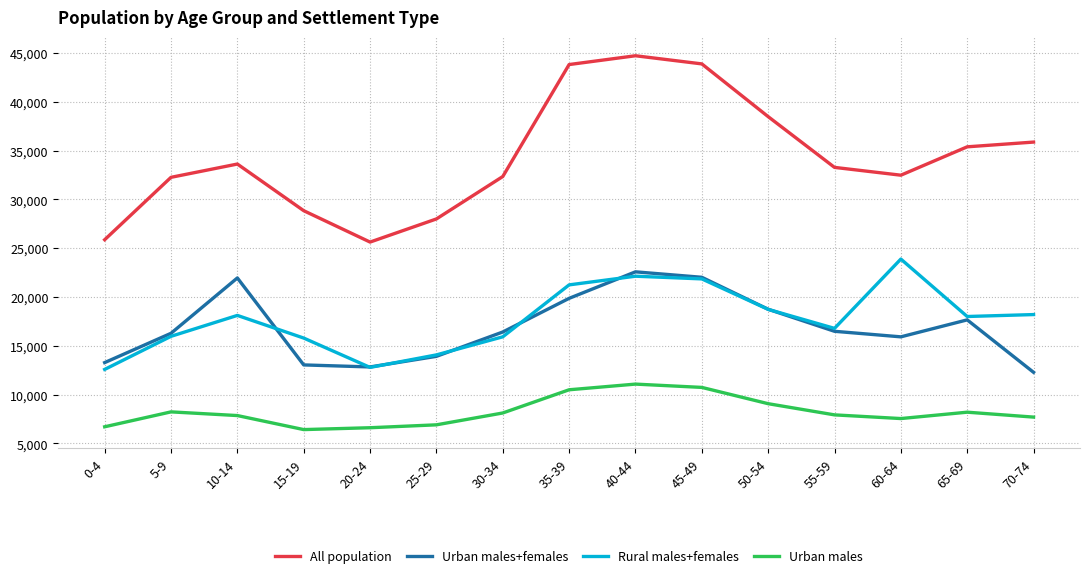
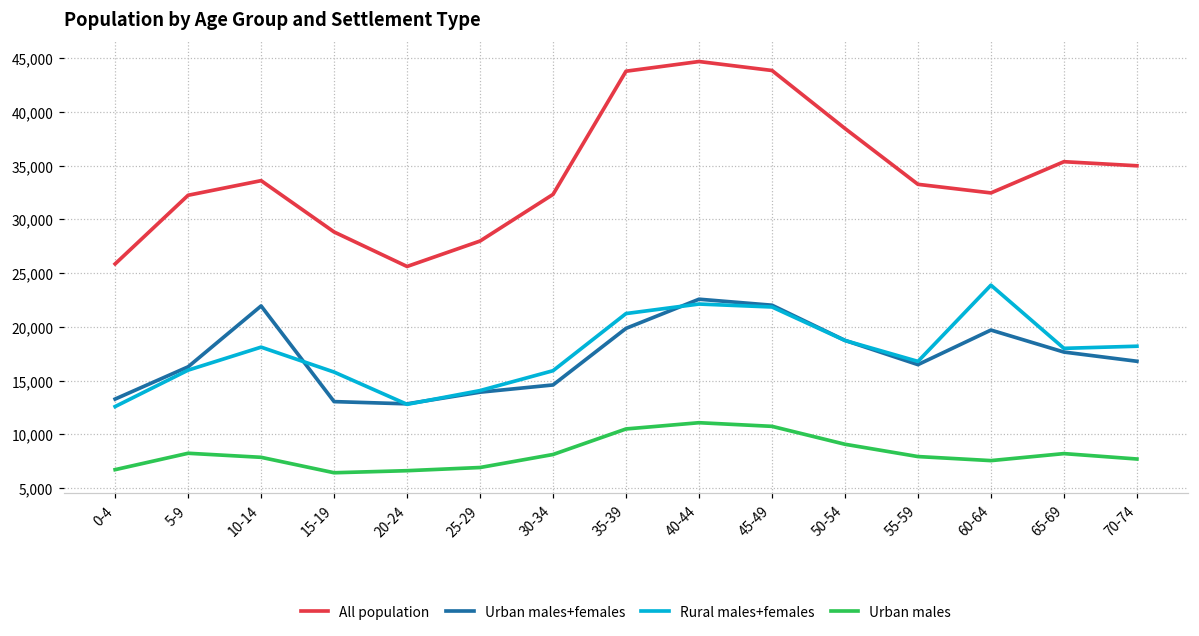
  {
    "All population": {
      "0-4": "26,000",
      "5-9": "32,000",
      "10-14": "34,000",
      "15-19": "29,000",
      "20-24": "26,000",
      "25-29": "28,000",
      "30-34": "32,000",
      "35-39": "44,000",
      "40-44": "45,000",
      "45-49": "44,000",
      "50-54": "38,000",
      "55-59": "33,000",
      "60-64": "32,000",
      "65-69": "35,000",
-     "70-74": "36,000"
+     "70-74": "35,000"
    },
    "Urban males+females": {
      "0-4": "13,000",
      "5-9": "16,000",
      "10-14": "22,000",
      "15-19": "13,000",
-     "30-34": "16,000",
+     "30-34": "15,000",
      "35-39": "20,000",
      "40-44": "23,000",
      "55-59": "16,000",
-     "60-64": "16,000",
+     "60-64": "20,000",
      "65-69": "18,000",
-     "70-74": "12,000"
+     "70-74": "17,000"
    },
    "Rural males+females": {
      "0-4": "13,000",
      "5-9": "16,000",
      "10-14": "18,000",
      "15-19": "16,000",
      "30-34": "16,000",
      "35-39": "21,000",
      "40-44": "22,000",
      "55-59": "17,000",
      "60-64": "24,000",
      "65-69": "18,000",
      "70-74": "18,000"
    },
    "Urban males": {
      "0-4": "7,000",
      "5-9": "8,000",
      "10-14": "8,000",
      "15-19": "6,000",
      "20-24": "7,000",
      "25-29": "7,000",
      "30-34": "8,000",
      "35-39": "10,000",
      "40-44": "11,000",
      "45-49": "11,000",
      "50-54": "9,000",
      "55-59": "8,000",
      "60-64": "8,000",
      "65-69": "8,000",
      "70-74": "8,000"
    }
  }
